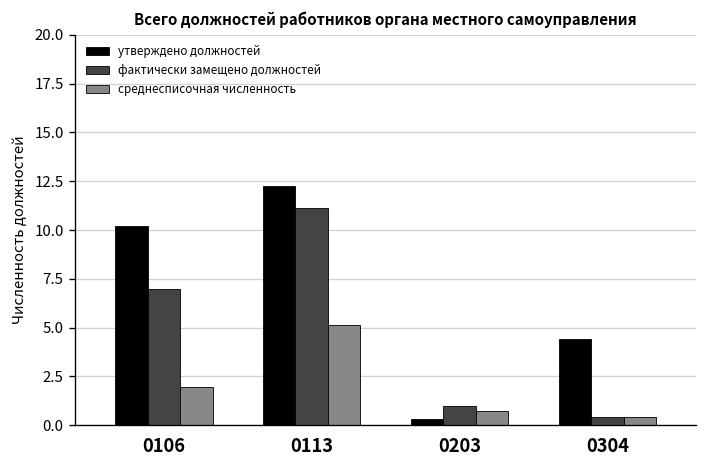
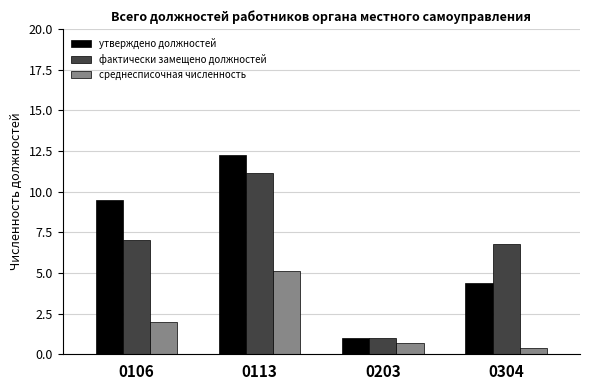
  {
    "утверждено должностей": {
-     "0106": 10.2,
+     "0106": 9.5,
      "0113": 12.3,
-     "0203": 0.3,
+     "0203": 1.0,
      "0304": 4.4
    },
    "фактически замещено должностей": {
      "0106": 7.0,
      "0113": 11.1,
      "0203": 1.0,
-     "0304": 0.4
+     "0304": 6.8
    },
    "среднесписочная численность": {
      "0106": 2.0,
      "0113": 5.1,
      "0203": 0.7,
      "0304": 0.4
    }
  }
